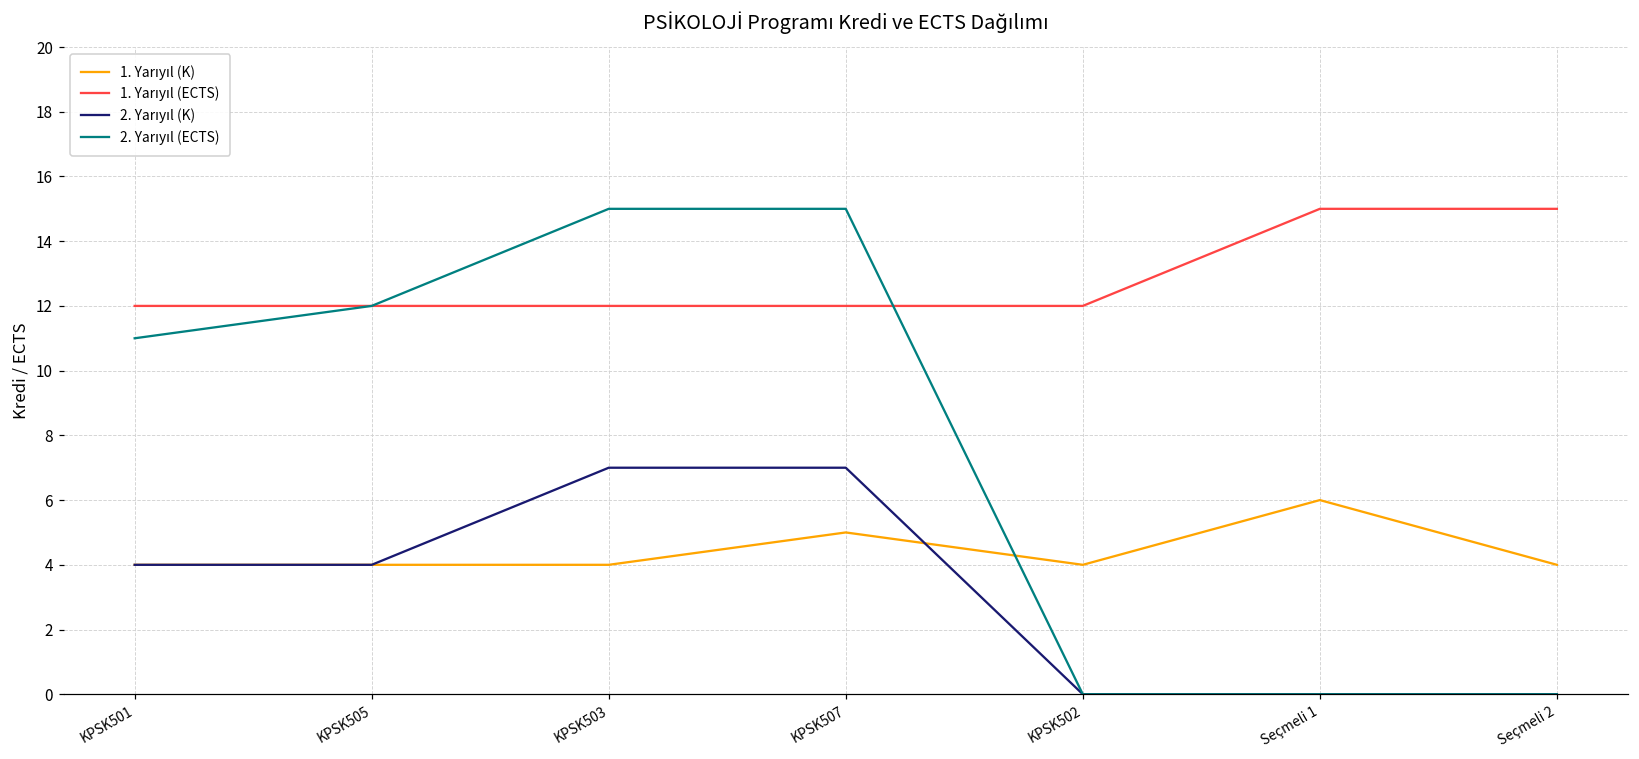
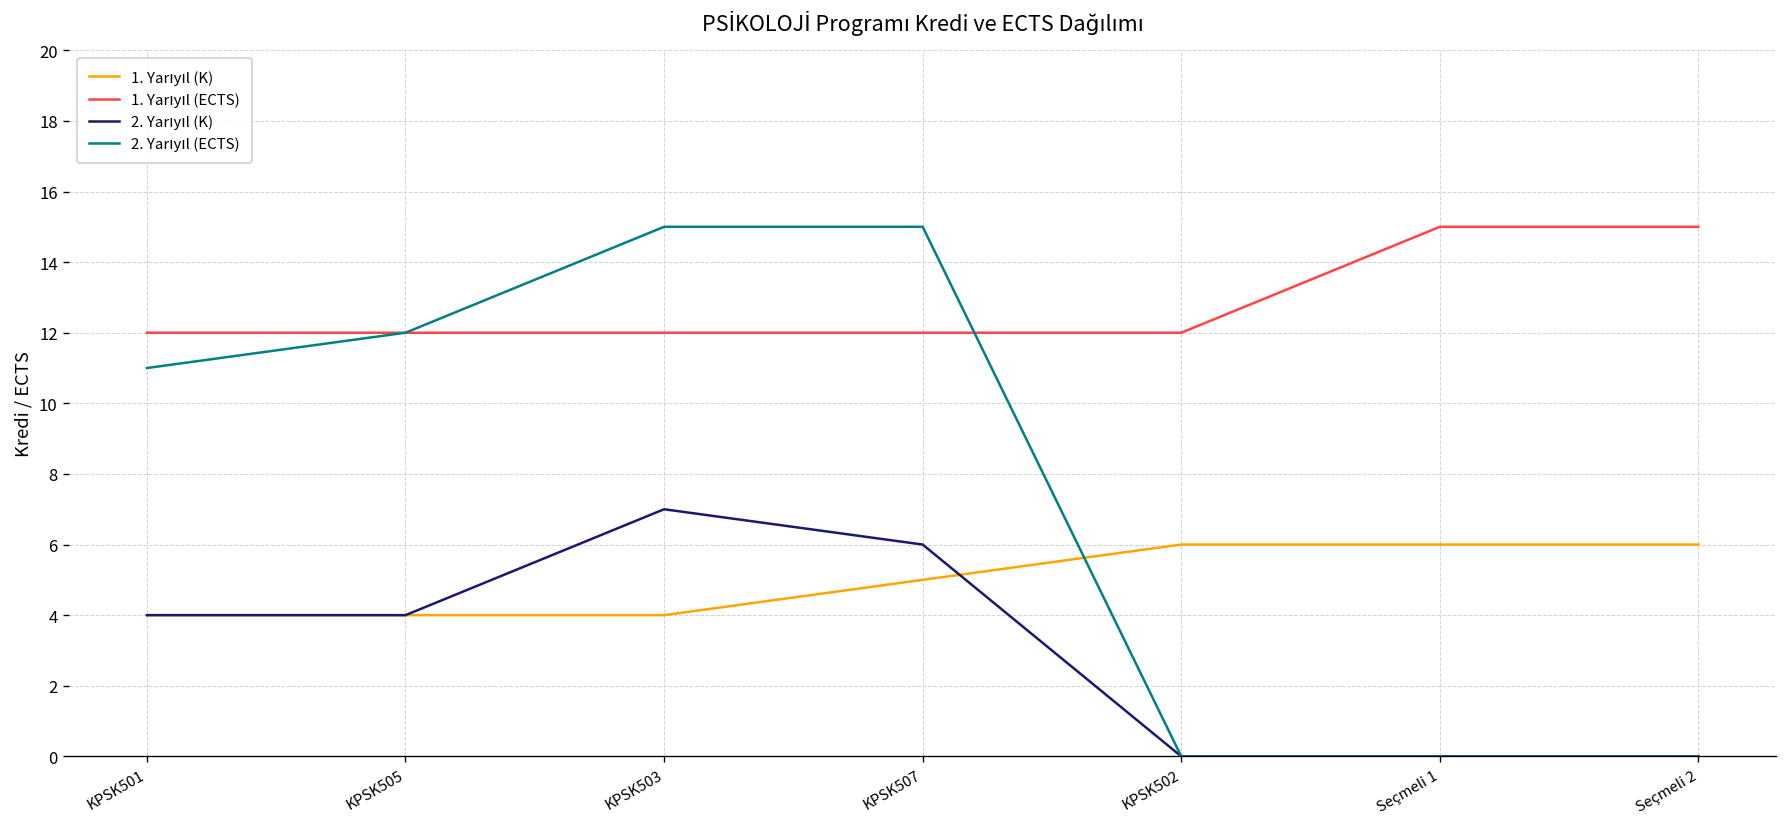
  {
    "1. Yarıyıl (K)": {
      "KPSK503": 4,
      "KPSK507": 5,
-     "KPSK502": 4,
+     "KPSK502": 6,
      "Seçmeli 1": 6,
-     "Seçmeli 2": 4
+     "Seçmeli 2": 6
    },
    "1. Yarıyıl (ECTS)": {
      "KPSK501": 12,
      "KPSK503": 12,
      "KPSK507": 12,
      "KPSK502": 12,
      "Seçmeli 1": 15,
      "Seçmeli 2": 15
    },
    "2. Yarıyıl (K)": {
      "KPSK503": 7,
-     "KPSK507": 7
+     "KPSK507": 6
    },
    "2. Yarıyıl (ECTS)": {
      "KPSK501": 11,
      "KPSK503": 15,
      "KPSK507": 15
    }
  }
